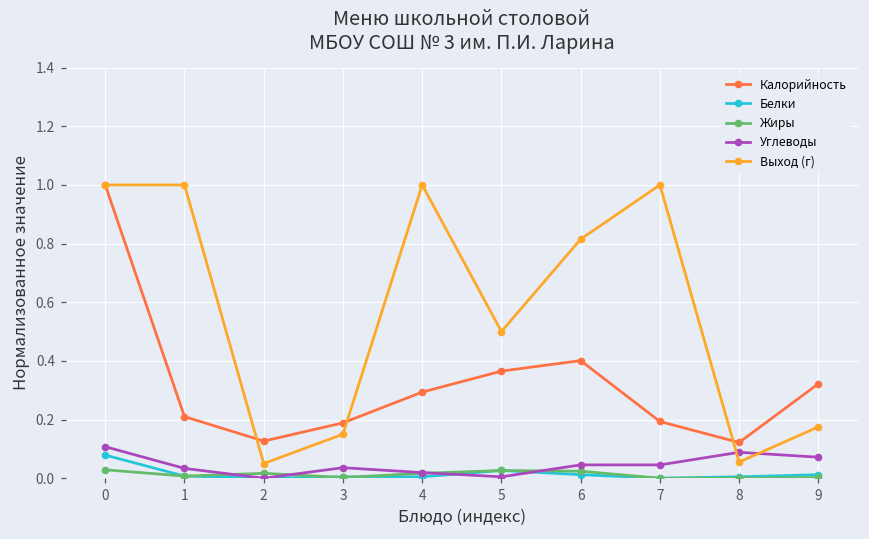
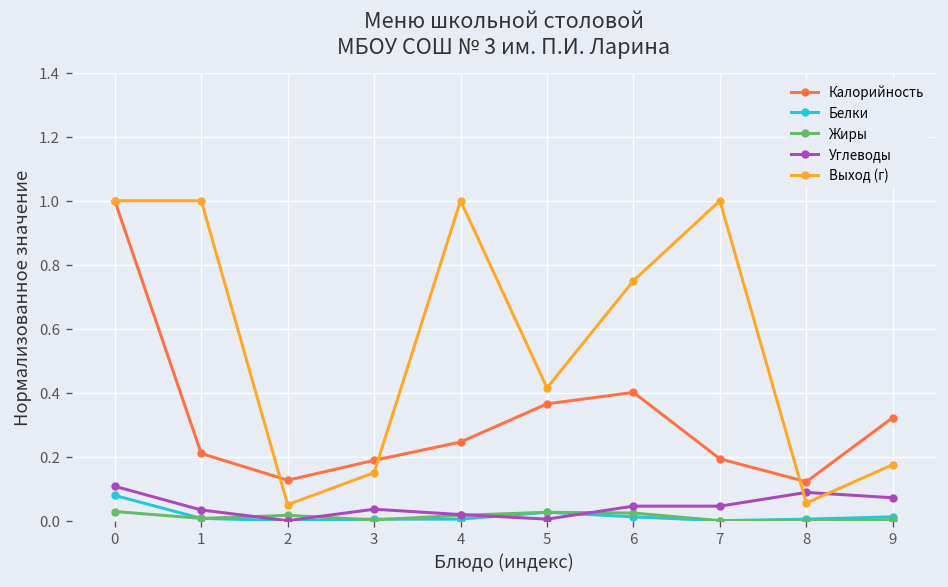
  {
    "Калорийность": {
      "1": 0.21,
      "2": 0.13,
      "3": 0.19,
-     "4": 0.29,
+     "4": 0.25,
      "5": 0.37,
      "6": 0.40,
      "7": 0.19,
      "8": 0.12,
      "9": 0.32
    },
    "Белки": {
      "0": 0.08,
      "4": 0.00,
      "6": 0.01,
      "9": 0.01
    },
    "Жиры": {
      "0": 0.03,
      "2": 0.02,
      "6": 0.02,
      "9": 0.00
    },
    "Углеводы": {
      "0": 0.11,
      "1": 0.03,
      "3": 0.04,
      "5": 0.00,
      "6": 0.05,
      "7": 0.05,
      "8": 0.09,
      "9": 0.07
    },
    "Выход (г)": {
      "1": 1.00,
      "2": 0.05,
      "3": 0.15,
      "4": 1.00,
-     "5": 0.50,
-     "6": 0.82,
+     "5": 0.42,
+     "6": 0.75,
      "7": 1.00,
      "8": 0.06,
      "9": 0.18
    }
  }
